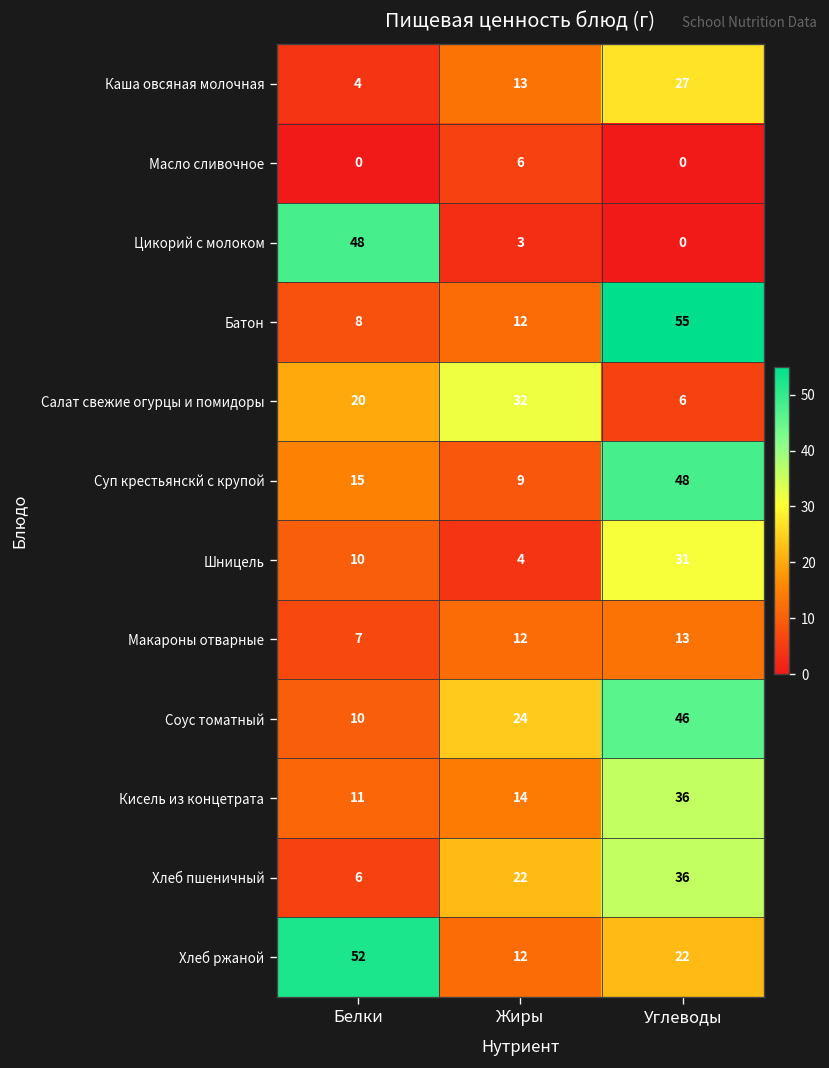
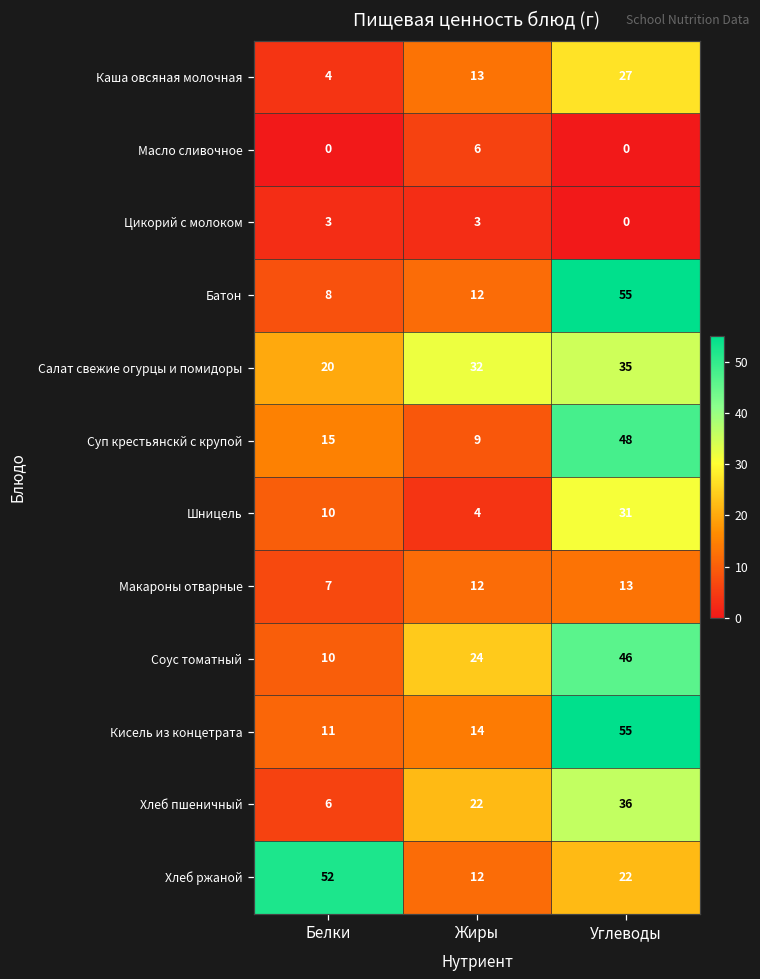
  {
    "Каша овсяная молочная": {
      "Белки": 4,
      "Жиры": 13,
      "Углеводы": 27
    },
    "Масло сливочное": {
      "Белки": 0,
      "Жиры": 6,
      "Углеводы": 0
    },
    "Цикорий с молоком": {
-     "Белки": 48,
+     "Белки": 3,
      "Жиры": 3,
      "Углеводы": 0
    },
    "Батон": {
      "Белки": 8,
      "Жиры": 12,
      "Углеводы": 55
    },
    "Салат свежие огурцы и помидоры": {
      "Белки": 20,
      "Жиры": 32,
-     "Углеводы": 6
+     "Углеводы": 35
    },
    "Суп крестьянскй с крупой": {
      "Белки": 15,
      "Жиры": 9,
      "Углеводы": 48
    },
    "Шницель": {
      "Белки": 10,
      "Жиры": 4,
      "Углеводы": 31
    },
    "Макароны отварные": {
      "Белки": 7,
      "Жиры": 12,
      "Углеводы": 13
    },
    "Соус томатный": {
      "Белки": 10,
      "Жиры": 24,
      "Углеводы": 46
    },
    "Кисель из концетрата": {
      "Белки": 11,
      "Жиры": 14,
-     "Углеводы": 36
+     "Углеводы": 55
    },
    "Хлеб пшеничный": {
      "Белки": 6,
      "Жиры": 22,
      "Углеводы": 36
    },
    "Хлеб ржаной": {
      "Белки": 52,
      "Жиры": 12,
      "Углеводы": 22
    }
  }
